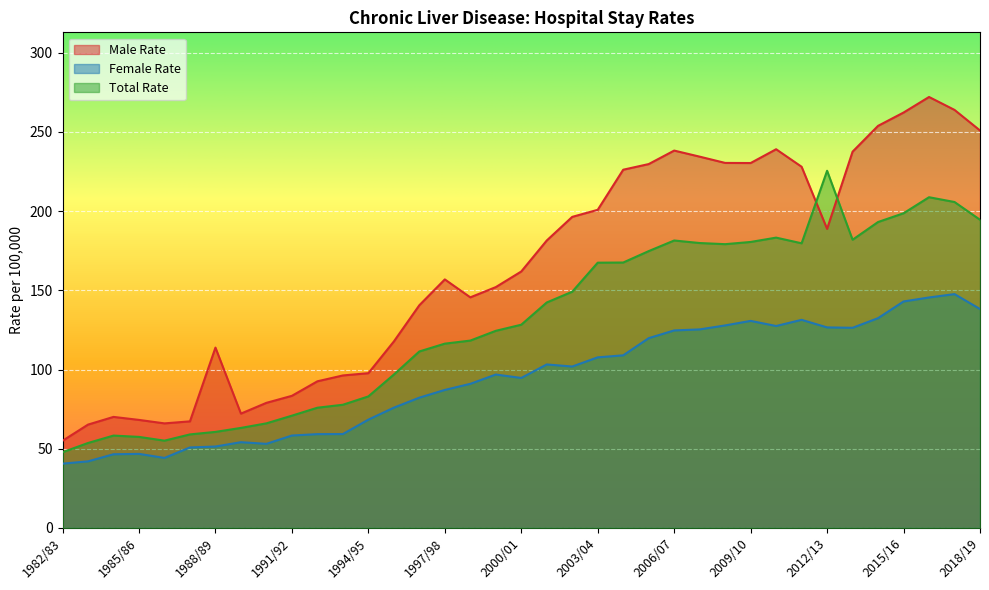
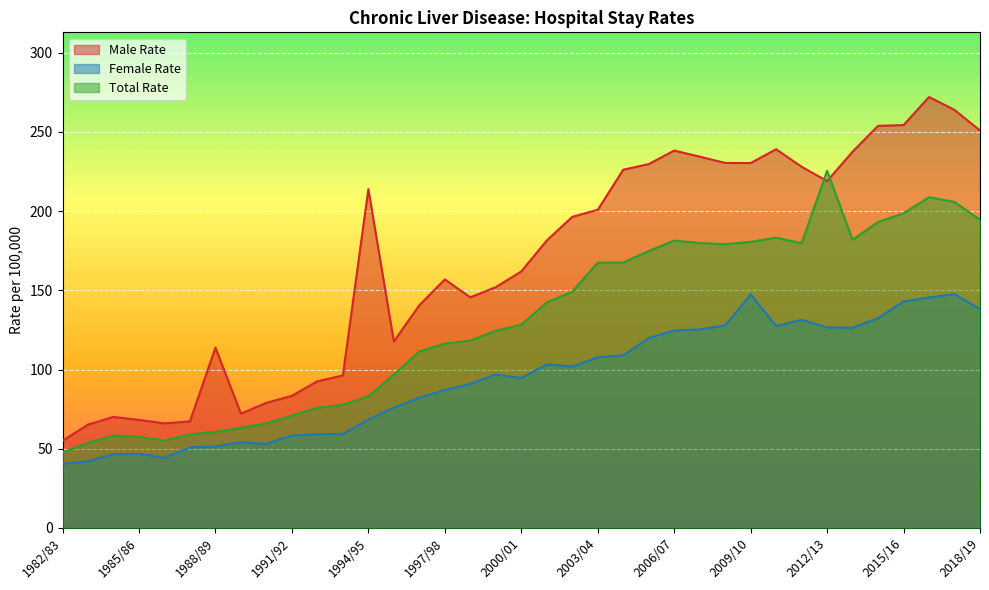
  {
    "Male Rate": {
      "1982/83": 55,
      "1985/86": 68,
      "1988/89": 114,
      "1991/92": 83,
-     "1994/95": 98,
+     "1994/95": 214,
      "1997/98": 157,
      "2000/01": 162,
      "2003/04": 201,
      "2006/07": 238,
      "2009/10": 230,
-     "2012/13": 189,
-     "2015/16": 262,
+     "2012/13": 219,
+     "2015/16": 254,
      "2018/19": 251
    },
    "Female Rate": {
      "1982/83": 41,
      "1985/86": 47,
      "1988/89": 51,
      "1991/92": 58,
      "1994/95": 68,
      "1997/98": 87,
      "2000/01": 95,
      "2003/04": 108,
      "2006/07": 125,
-     "2009/10": 131,
+     "2009/10": 147,
      "2012/13": 127,
      "2015/16": 143,
      "2018/19": 138
    },
    "Total Rate": {
      "1982/83": 48,
      "1985/86": 57,
      "1988/89": 61,
      "1991/92": 71,
      "1994/95": 83,
      "1997/98": 116,
      "2000/01": 128,
      "2003/04": 167,
      "2006/07": 181,
      "2009/10": 181,
      "2012/13": 225,
      "2015/16": 199,
      "2018/19": 195
    }
  }
